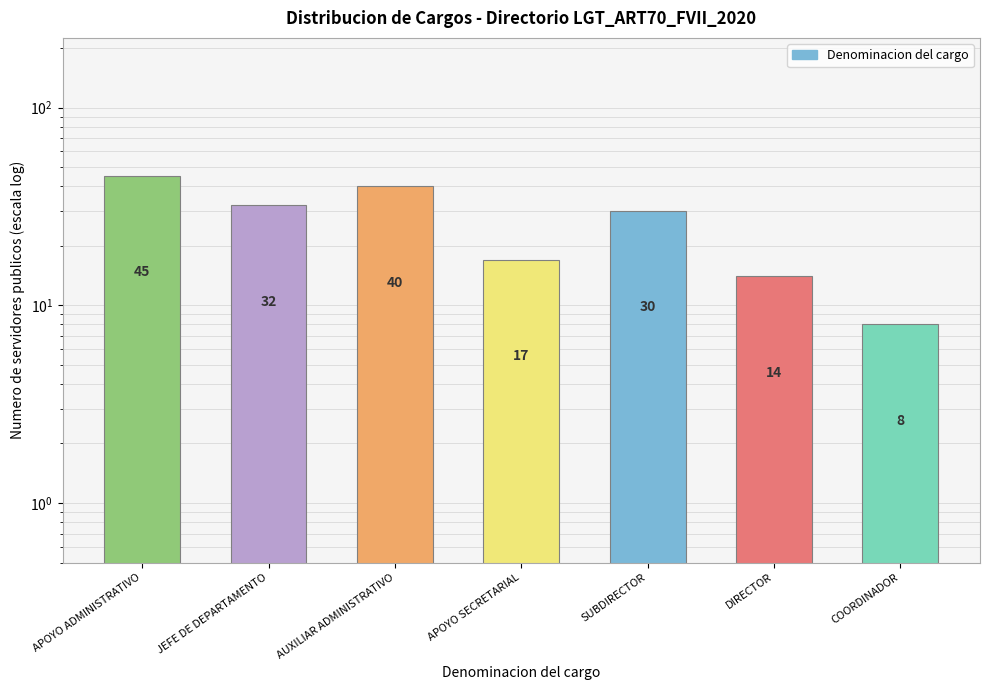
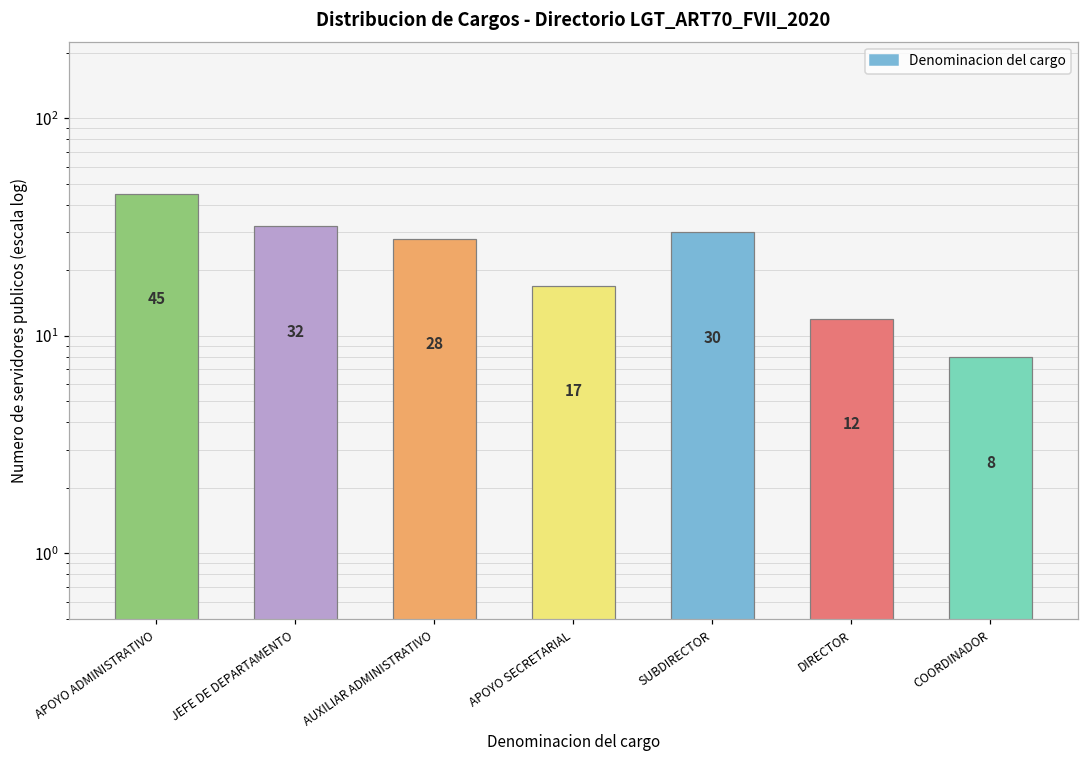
  {
    "APOYO ADMINISTRATIVO": 45,
    "JEFE DE DEPARTAMENTO": 32,
-   "AUXILIAR ADMINISTRATIVO": 40,
+   "AUXILIAR ADMINISTRATIVO": 28,
    "APOYO SECRETARIAL": 17,
    "SUBDIRECTOR": 30,
-   "DIRECTOR": 14,
+   "DIRECTOR": 12,
    "COORDINADOR": 8
  }
